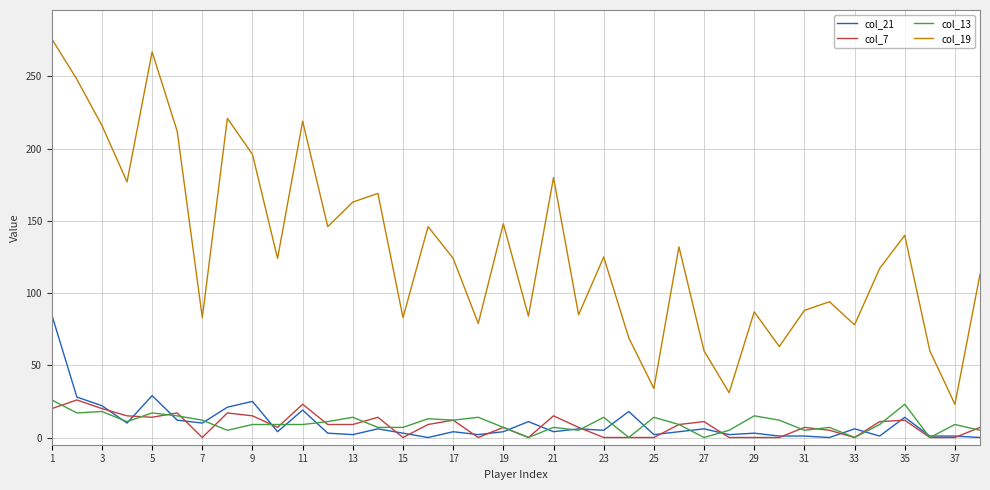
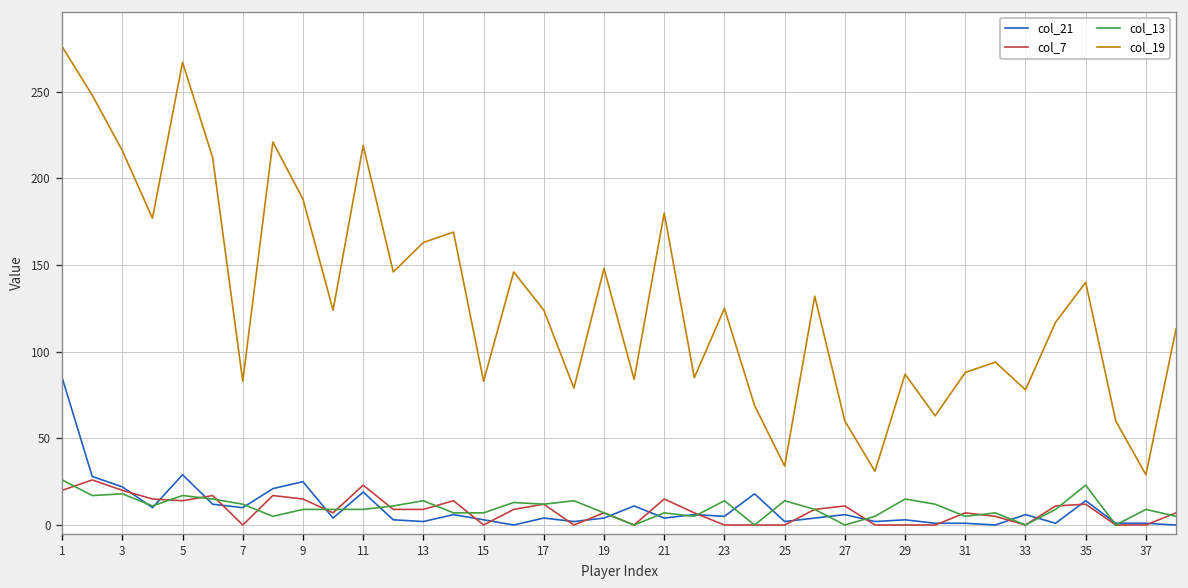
  {
    "col_21": {
      "1": 85,
      "3": 22,
      "5": 29,
      "7": 10,
      "9": 25,
      "11": 19,
      "13": 2,
      "15": 3,
      "17": 4,
      "19": 4,
      "21": 4,
      "23": 5,
      "25": 2,
      "27": 6,
      "29": 3,
      "31": 1,
      "33": 6,
      "35": 14
    },
    "col_7": {
      "1": 20,
      "3": 20,
      "5": 14,
      "7": 0,
      "9": 15,
      "11": 23,
      "13": 9,
      "15": 0,
      "21": 15,
      "23": 0,
      "25": 0,
      "27": 11,
      "29": 0,
      "31": 7,
      "35": 12
    },
    "col_13": {
      "1": 26,
      "3": 18,
      "5": 17,
      "7": 12,
      "9": 9,
      "11": 9,
      "13": 14,
      "15": 7,
      "21": 7,
      "23": 14,
      "25": 14,
      "27": 0,
      "29": 15,
      "31": 5,
      "35": 23,
      "37": 9
    },
    "col_19": {
      "1": 276,
      "3": 216,
      "5": 267,
      "7": 83,
-     "9": 196,
+     "9": 188,
      "11": 219,
      "13": 163,
      "15": 83,
      "17": 124,
      "19": 148,
      "21": 180,
      "23": 125,
      "25": 34,
      "27": 60,
      "29": 87,
      "31": 88,
      "33": 78,
      "35": 140,
-     "37": 23
+     "37": 29
    }
  }
